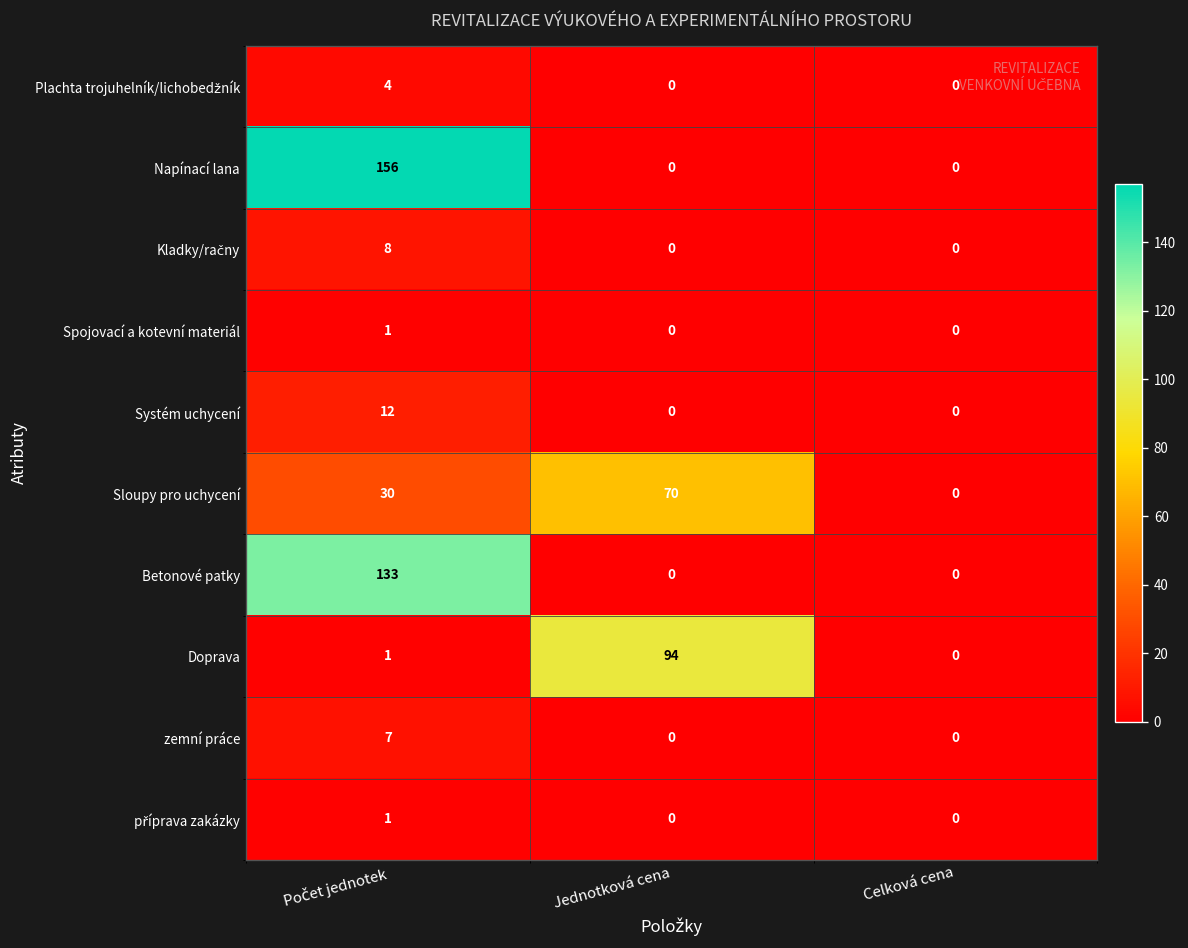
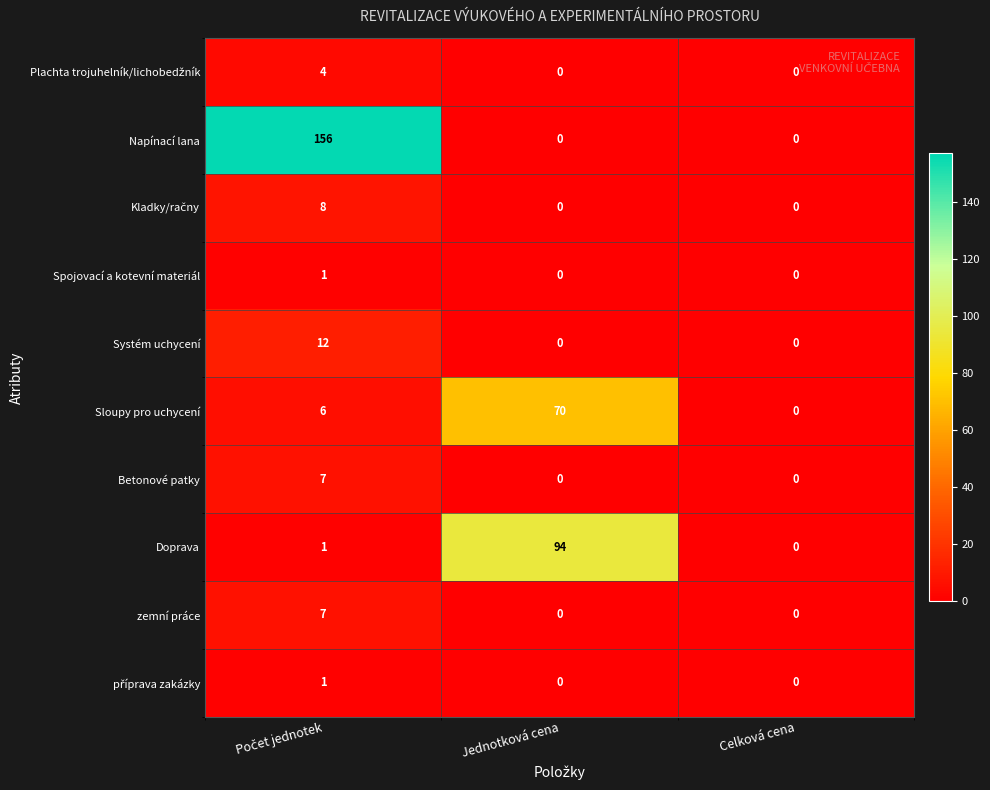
  {
    "Plachta trojuhelník/lichobedžník": {
      "Počet jednotek": 4,
      "Jednotková cena": 0
    },
    "Napínací lana": {
      "Počet jednotek": 156,
      "Jednotková cena": 0,
      "Celková cena": 0
    },
    "Kladky/račny": {
      "Počet jednotek": 8,
      "Jednotková cena": 0,
      "Celková cena": 0
    },
    "Spojovací a kotevní materiál": {
      "Počet jednotek": 1,
      "Jednotková cena": 0,
      "Celková cena": 0
    },
    "Systém uchycení": {
      "Počet jednotek": 12,
      "Jednotková cena": 0,
      "Celková cena": 0
    },
    "Sloupy pro uchycení": {
-     "Počet jednotek": 30,
+     "Počet jednotek": 6,
      "Jednotková cena": 70,
      "Celková cena": 0
    },
    "Betonové patky": {
-     "Počet jednotek": 133,
+     "Počet jednotek": 7,
      "Jednotková cena": 0,
      "Celková cena": 0
    },
    "Doprava": {
      "Počet jednotek": 1,
      "Jednotková cena": 94,
      "Celková cena": 0
    },
    "zemní práce": {
      "Počet jednotek": 7,
      "Jednotková cena": 0,
      "Celková cena": 0
    },
    "příprava zakázky": {
      "Počet jednotek": 1,
      "Jednotková cena": 0,
      "Celková cena": 0
    }
  }
